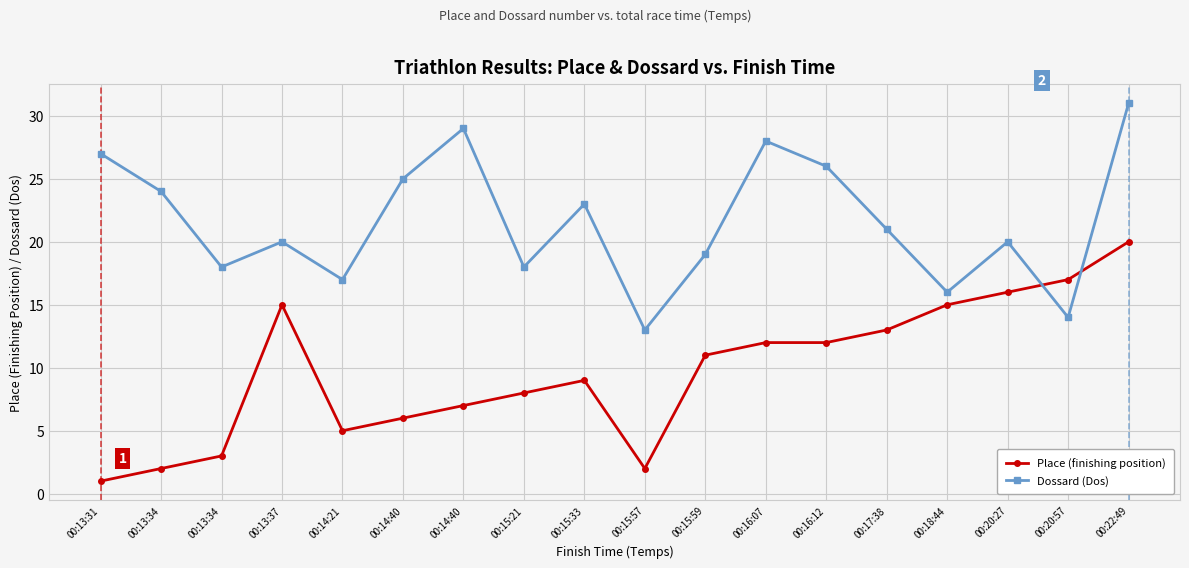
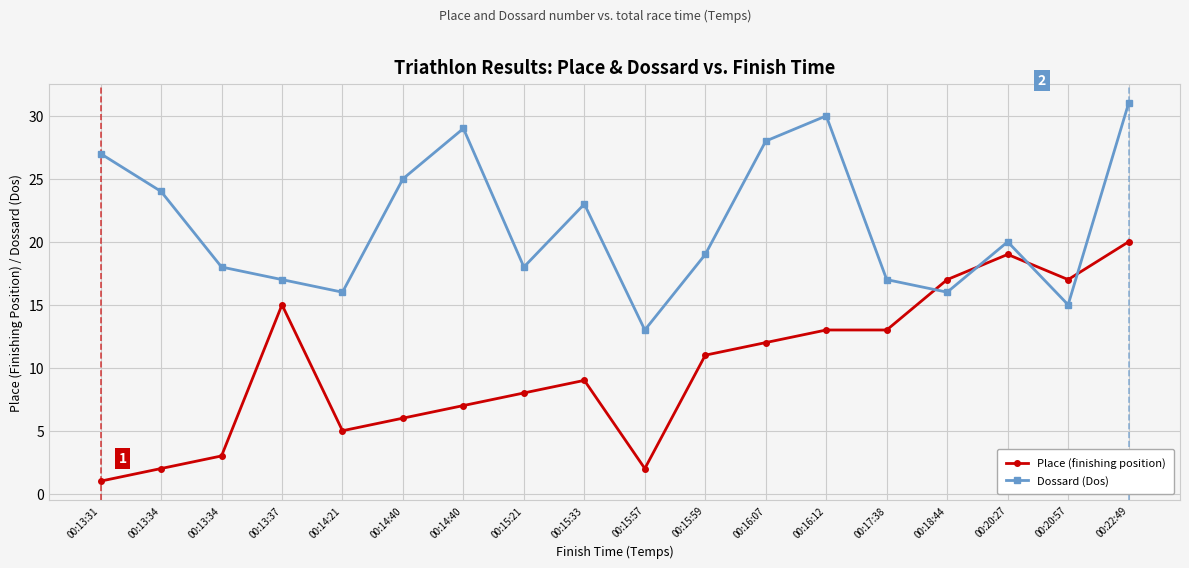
  {
    "Place (finishing position)": {
      "00:13:37": 15,
      "00:14:21": 5,
      "00:15:21": 8,
      "00:15:33": 9,
      "00:15:57": 2,
      "00:15:59": 11,
      "00:16:07": 12,
-     "00:16:12": 12,
+     "00:16:12": 13,
      "00:17:38": 13,
-     "00:18:44": 15,
-     "00:20:27": 16,
+     "00:18:44": 17,
+     "00:20:27": 19,
      "00:20:57": 17,
      "00:22:49": 20
    },
    "Dossard (Dos)": {
      "00:13:31": 27,
-     "00:13:37": 20,
-     "00:14:21": 17,
+     "00:13:37": 17,
+     "00:14:21": 16,
      "00:15:21": 18,
      "00:15:33": 23,
      "00:15:57": 13,
      "00:15:59": 19,
      "00:16:07": 28,
-     "00:16:12": 26,
-     "00:17:38": 21,
+     "00:16:12": 30,
+     "00:17:38": 17,
      "00:18:44": 16,
      "00:20:27": 20,
-     "00:20:57": 14,
+     "00:20:57": 15,
      "00:22:49": 31
    }
  }
